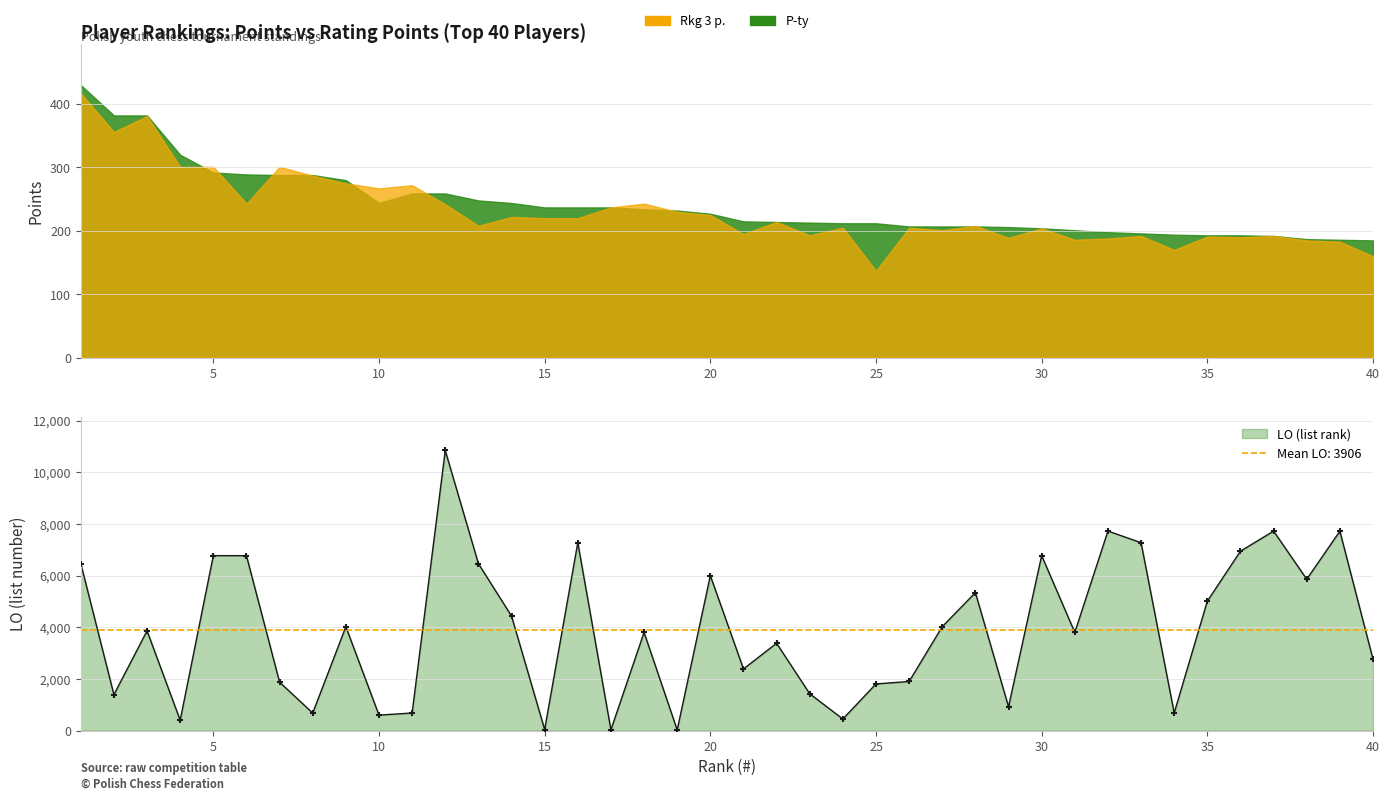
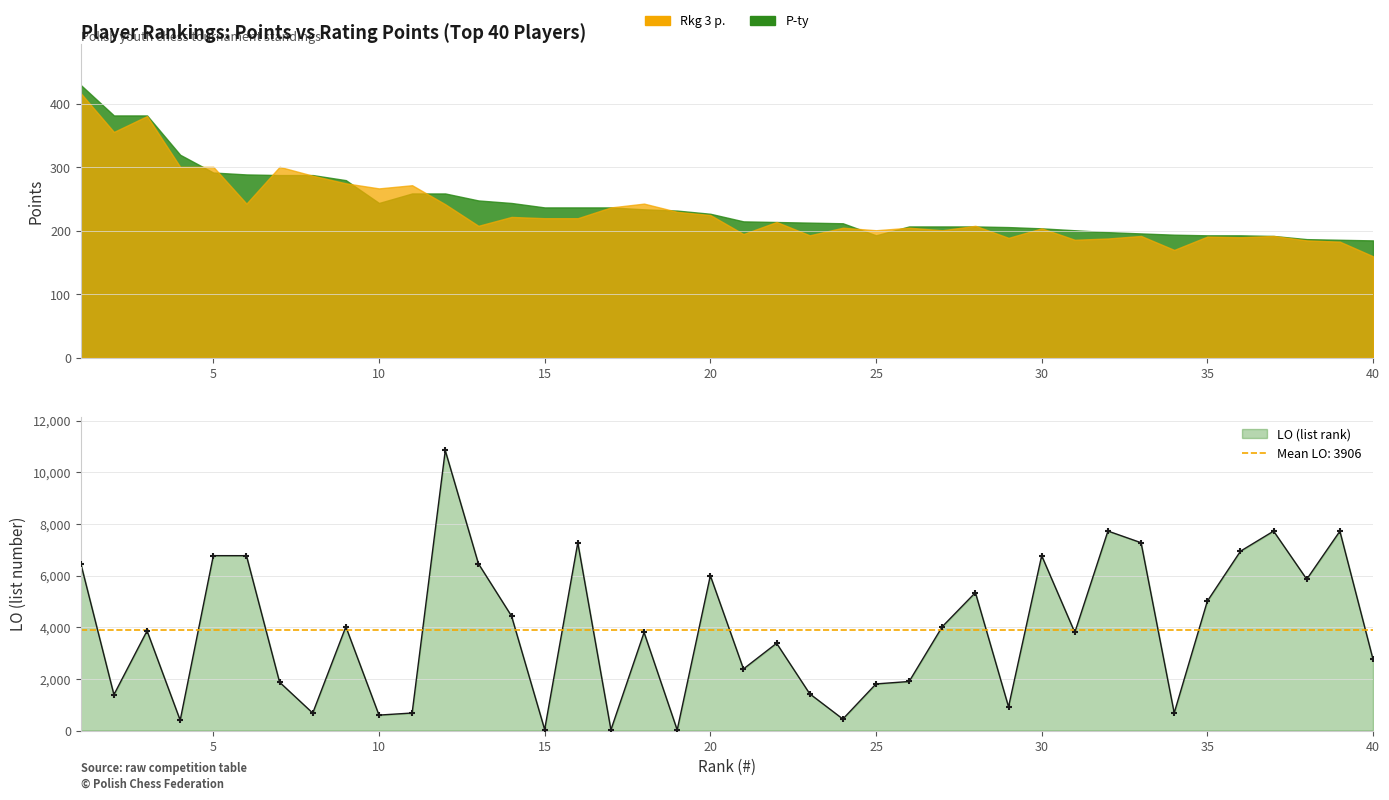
  {
    "Player Rankings: Points vs Rating Points (Top 40 Players)": {
      "P-ty": {
        "5": 290,
        "10": 240,
        "15": 240,
-       "25": 210,
+       "25": 190,
        "40": 190
      },
      "Rkg 3 p.": {
        "5": 300,
        "10": 270,
        "15": 220,
-       "25": 140,
+       "25": 200,
        "40": 160
      }
    }
  }
